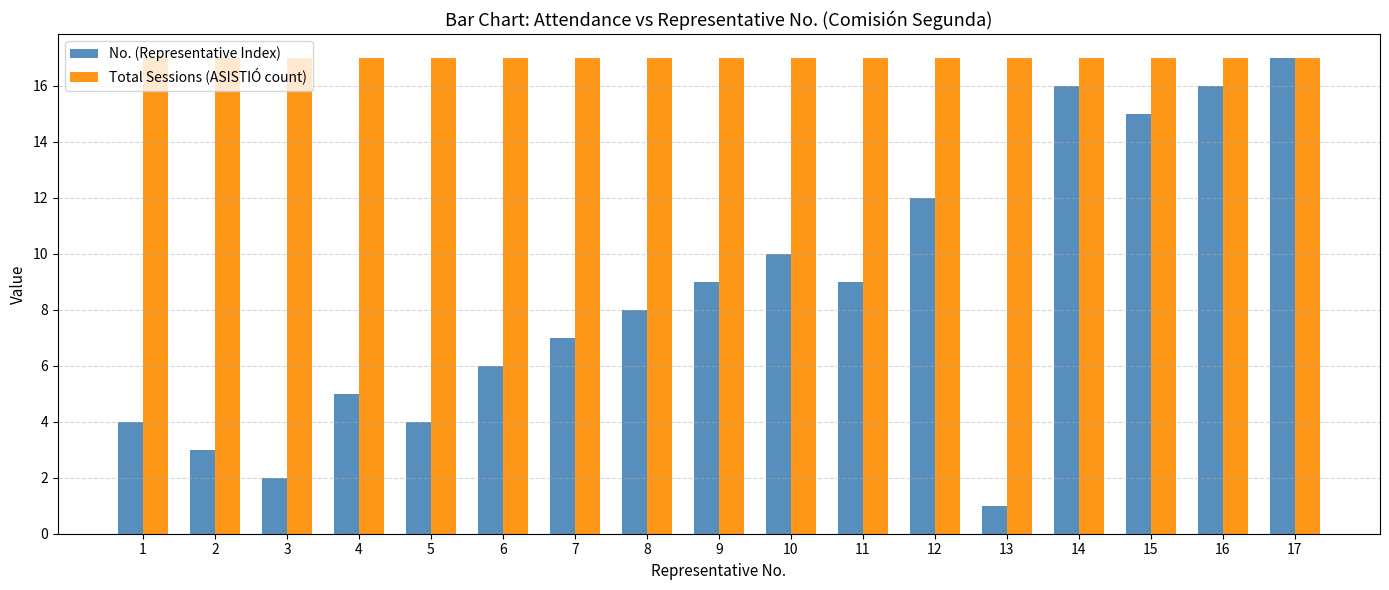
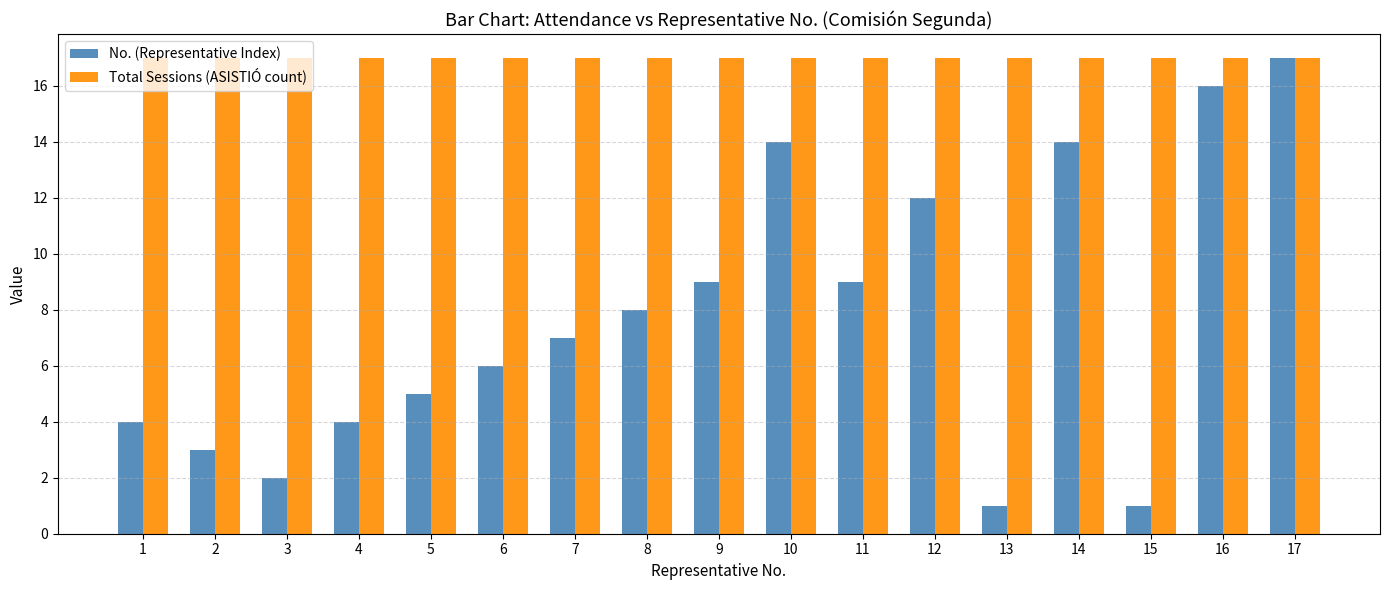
  {
    "No. (Representative Index)": {
      "1": 4,
      "2": 3,
      "3": 2,
-     "4": 5,
-     "5": 4,
+     "4": 4,
+     "5": 5,
      "6": 6,
      "7": 7,
      "8": 8,
      "9": 9,
-     "10": 10,
+     "10": 14,
      "11": 9,
      "12": 12,
      "13": 1,
-     "14": 16,
-     "15": 15,
+     "14": 14,
+     "15": 1,
      "16": 16,
      "17": 17
    },
    "Total Sessions (ASISTIÓ count)": {
      "4": 17,
      "5": 17,
      "6": 17,
      "7": 17,
      "8": 17,
      "9": 17,
      "10": 17,
      "11": 17,
      "12": 17,
      "13": 17,
      "14": 17,
      "15": 17,
      "16": 17,
      "17": 17
    }
  }
